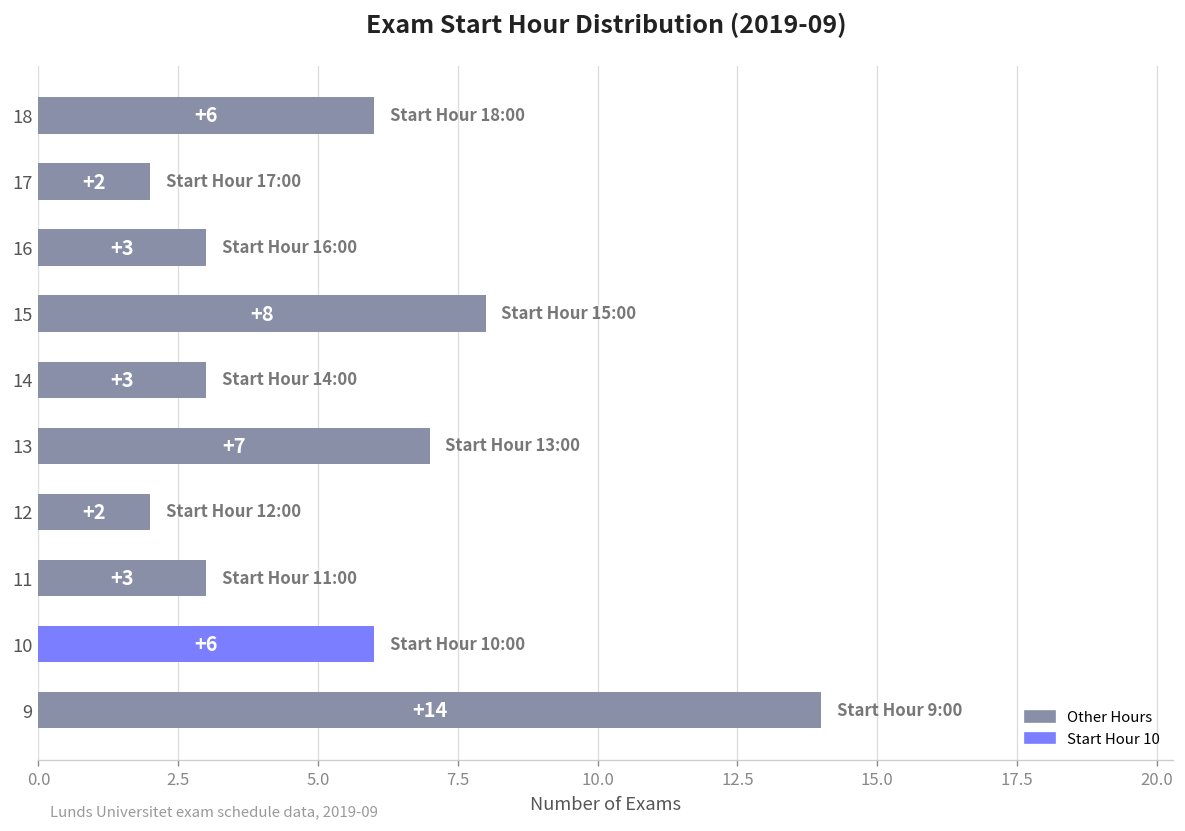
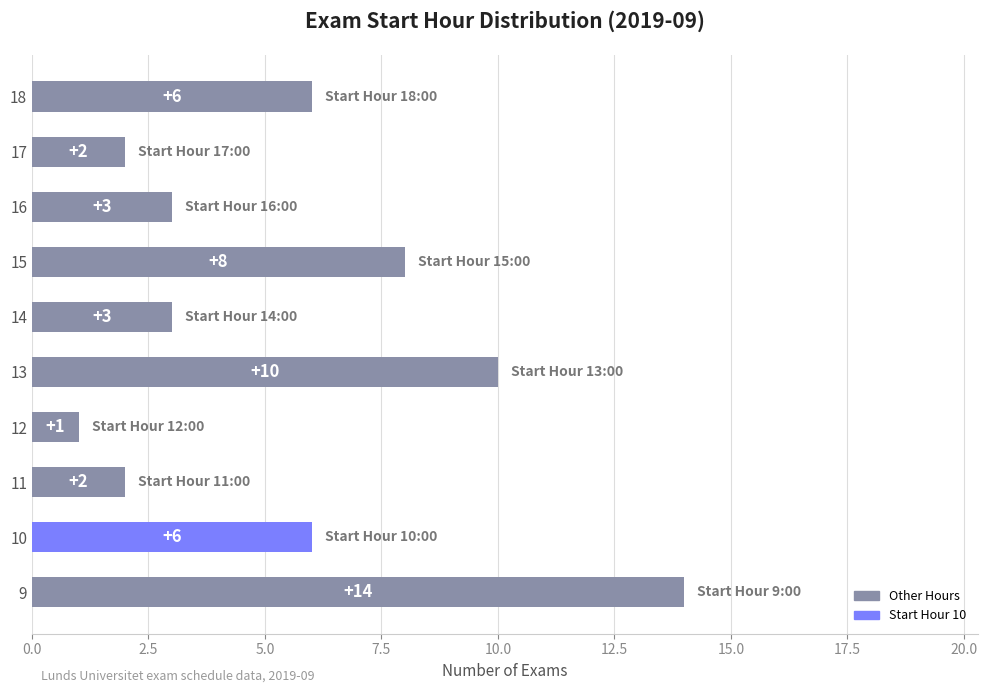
  {
    "18": "+6",
    "17": "+2",
    "16": "+3",
    "15": "+8",
    "14": "+3",
-   "13": "+7",
-   "12": "+2",
-   "11": "+3",
+   "13": "+10",
+   "12": "+1",
+   "11": "+2",
    "10": "+6",
    "9": "+14"
  }
